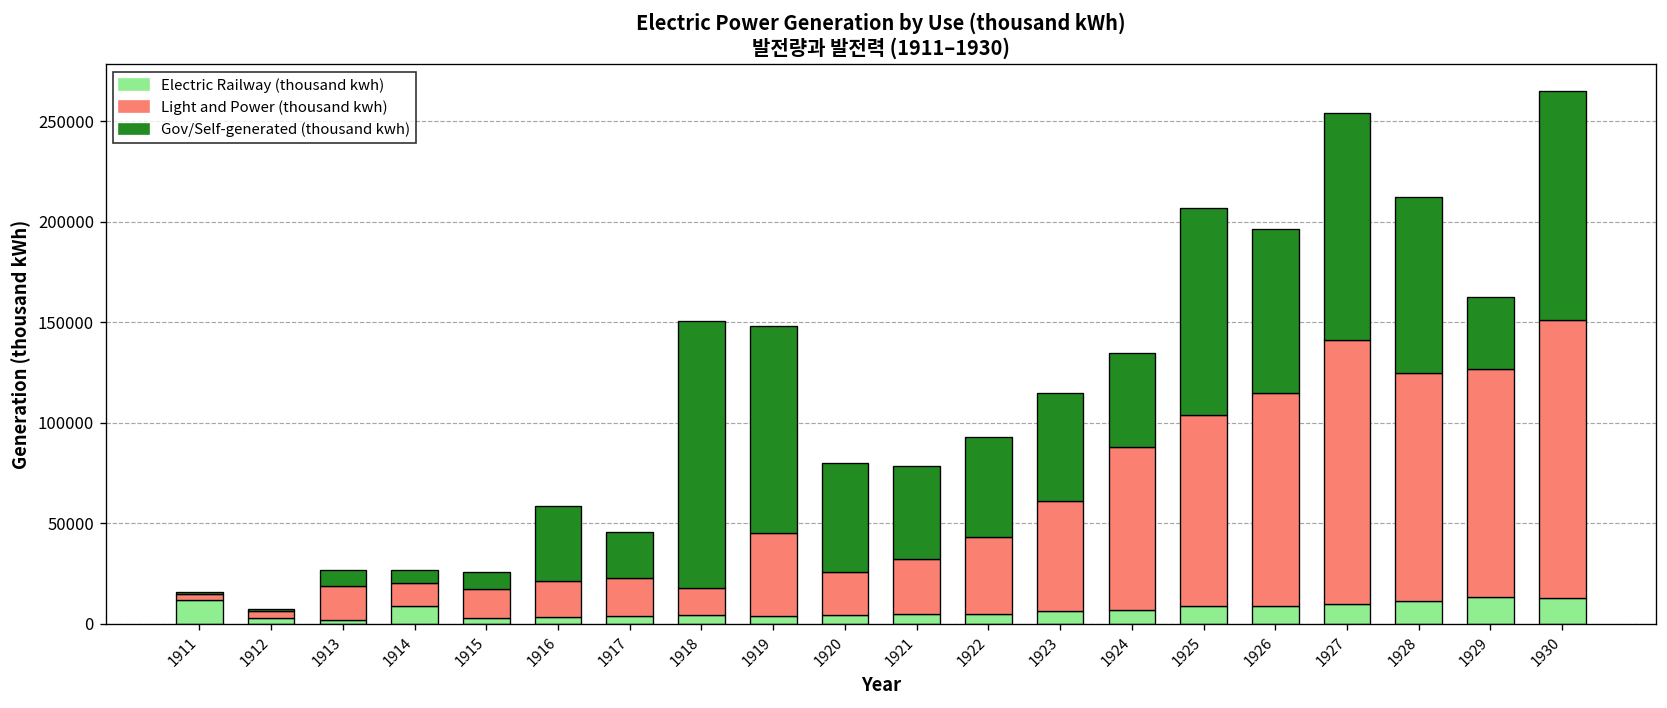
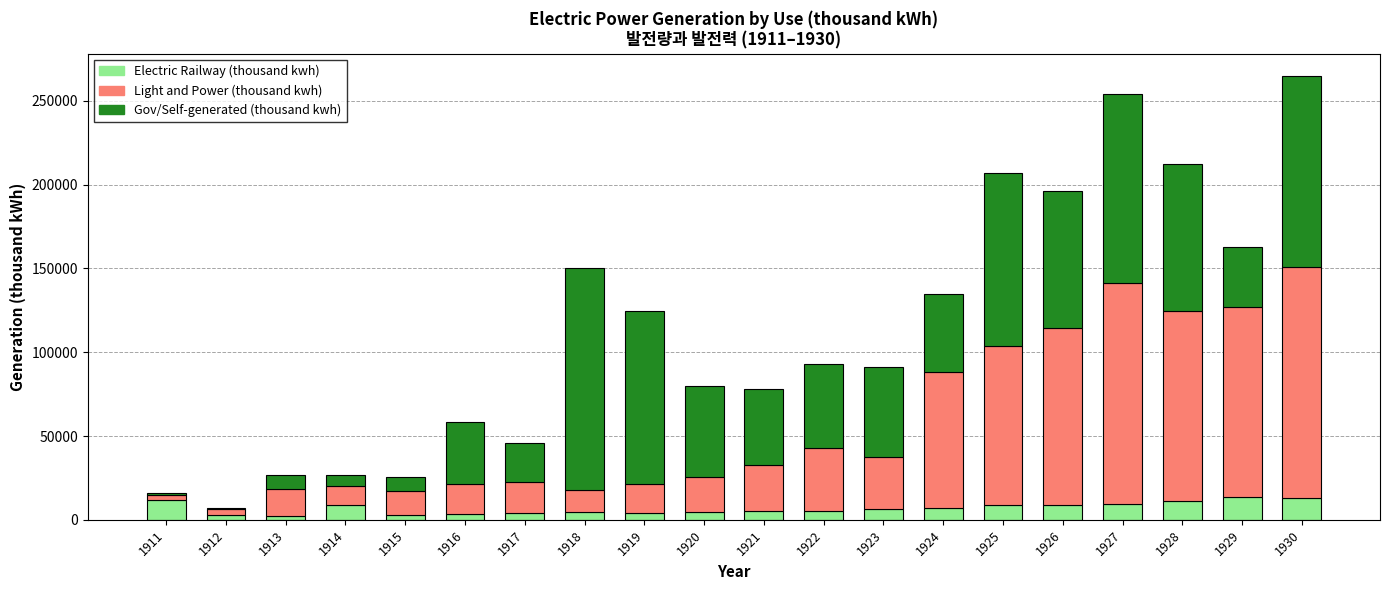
  {
    "Electric Railway (thousand kwh)": {
      "1911": 12000,
      "1912": 3000,
      "1913": 2000,
      "1914": 9000,
      "1915": 3000,
      "1916": 3000,
      "1917": 4000,
      "1918": 5000,
      "1919": 4000,
      "1920": 4000,
      "1921": 5000,
      "1922": 5000,
      "1923": 6000,
      "1924": 7000,
      "1925": 9000,
      "1926": 9000,
      "1927": 10000,
      "1928": 11000,
      "1929": 13000,
      "1930": 13000
    },
    "Light and Power (thousand kwh)": {
      "1911": 3000,
      "1912": 4000,
      "1913": 17000,
      "1914": 11000,
      "1915": 15000,
      "1916": 18000,
      "1917": 19000,
      "1918": 13000,
-     "1919": 41000,
+     "1919": 17000,
      "1920": 21000,
      "1921": 27000,
      "1922": 38000,
-     "1923": 55000,
+     "1923": 31000,
      "1924": 81000,
      "1925": 95000,
      "1926": 106000,
      "1927": 132000,
      "1928": 113000,
      "1929": 113000,
      "1930": 138000
    },
    "Gov/Self-generated (thousand kwh)": {
      "1913": 8000,
      "1914": 7000,
      "1915": 9000,
      "1916": 37000,
      "1917": 23000,
      "1918": 133000,
      "1919": 103000,
      "1920": 54000,
      "1921": 46000,
      "1922": 50000,
      "1923": 54000,
      "1924": 47000,
      "1925": 103000,
      "1926": 82000,
      "1927": 113000,
      "1928": 88000,
      "1929": 36000,
      "1930": 114000
    }
  }
